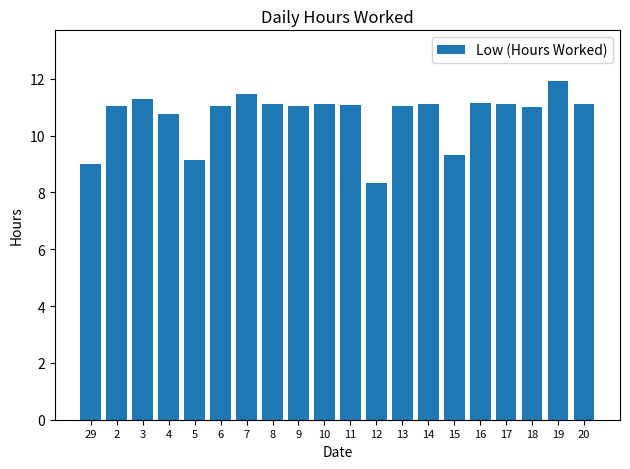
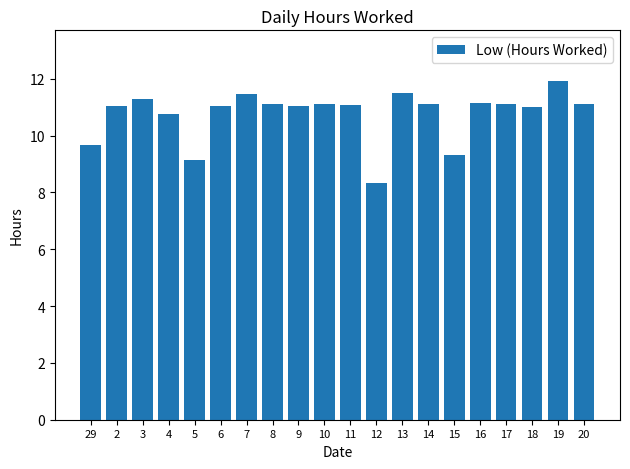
  {
-   "29": 9.0,
+   "29": 9.7,
    "2": 11.1,
    "3": 11.3,
    "4": 10.8,
    "5": 9.2,
    "6": 11.1,
    "7": 11.5,
    "8": 11.1,
    "9": 11.1,
    "10": 11.1,
    "11": 11.1,
    "12": 8.4,
-   "13": 11.0,
+   "13": 11.5,
    "14": 11.1,
    "15": 9.3,
    "16": 11.1,
    "17": 11.1,
    "18": 11.0,
    "19": 11.9,
    "20": 11.1
  }
